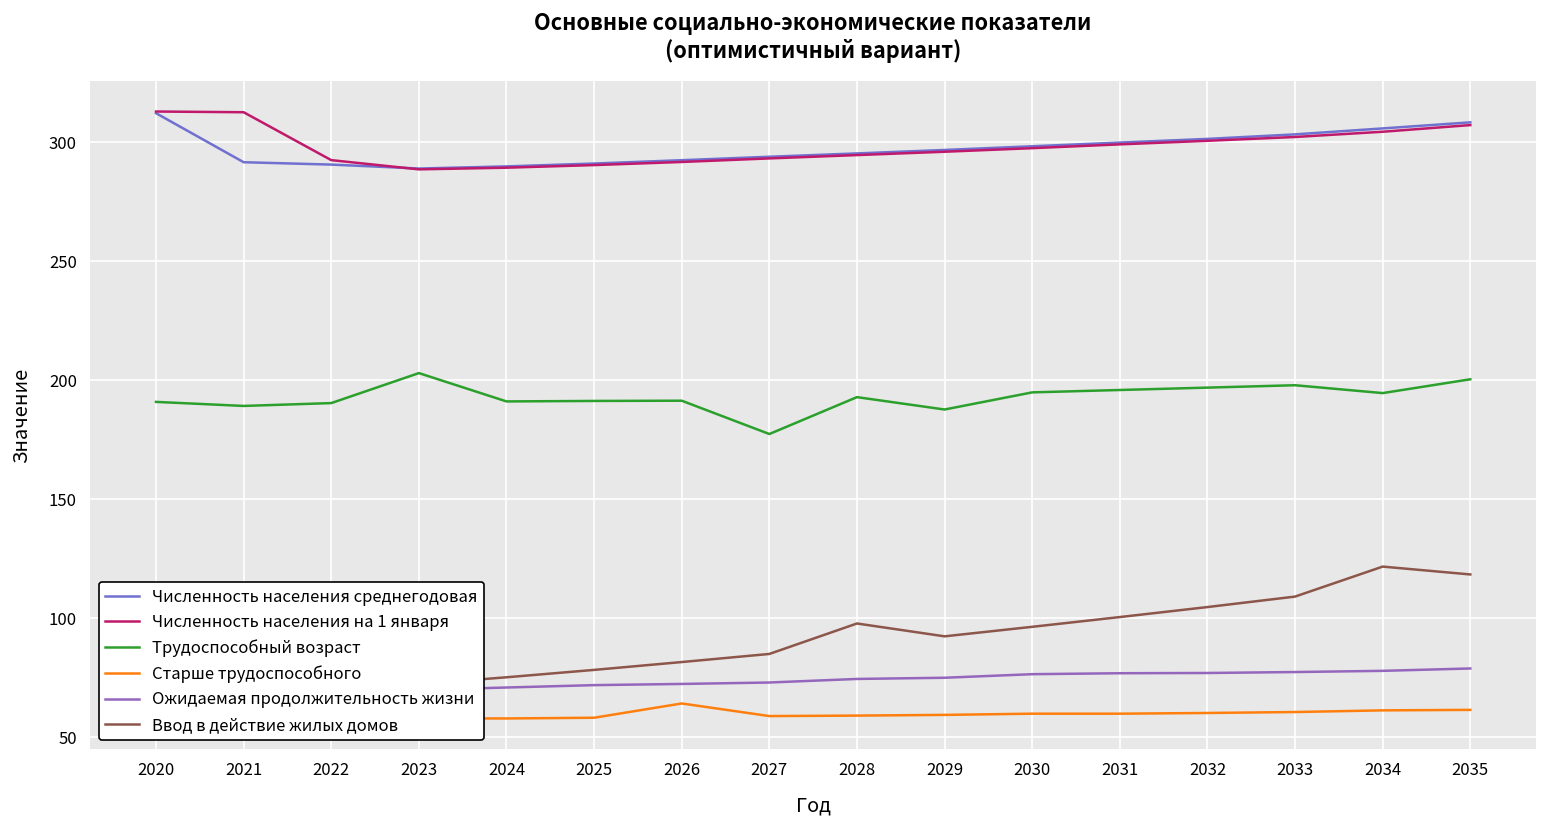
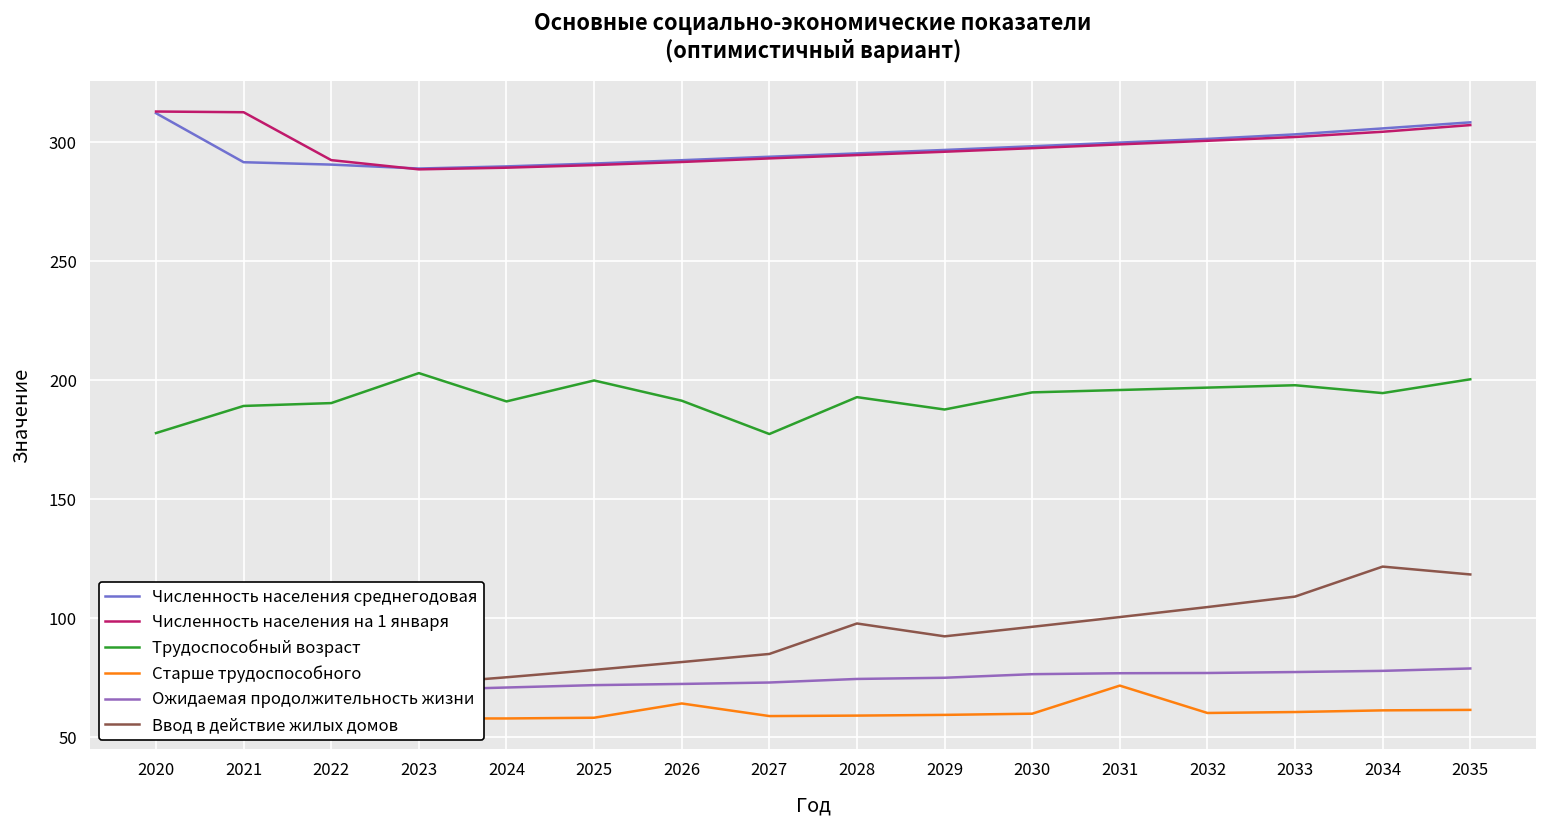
  {
    "Численность населения на 1 января": {
      "2021": 313,
      "2022": 293,
      "2034": 305
    },
    "Трудоспособный возраст": {
-     "2020": 191,
+     "2020": 178,
      "2021": 189,
      "2022": 191,
      "2023": 203,
      "2024": 191,
-     "2025": 191,
+     "2025": 200,
      "2026": 192,
      "2027": 178,
      "2028": 193,
      "2029": 188,
      "2030": 195,
      "2031": 196,
      "2032": 197,
      "2033": 198,
      "2034": 195,
      "2035": 201
    },
    "Старше трудоспособного": {
      "2024": 58,
      "2025": 58,
      "2026": 64,
      "2027": 59,
      "2028": 59,
      "2029": 60,
      "2030": 60,
-     "2031": 60,
+     "2031": 72,
      "2032": 60,
      "2033": 61,
      "2034": 61,
      "2035": 62
    },
    "Ввод в действие жилых домов": {
      "2024": 75,
      "2025": 78,
      "2026": 82,
      "2027": 85,
      "2028": 98,
      "2029": 93,
      "2030": 97,
      "2031": 101,
      "2032": 105,
      "2033": 109,
      "2034": 122,
      "2035": 119
    }
  }
